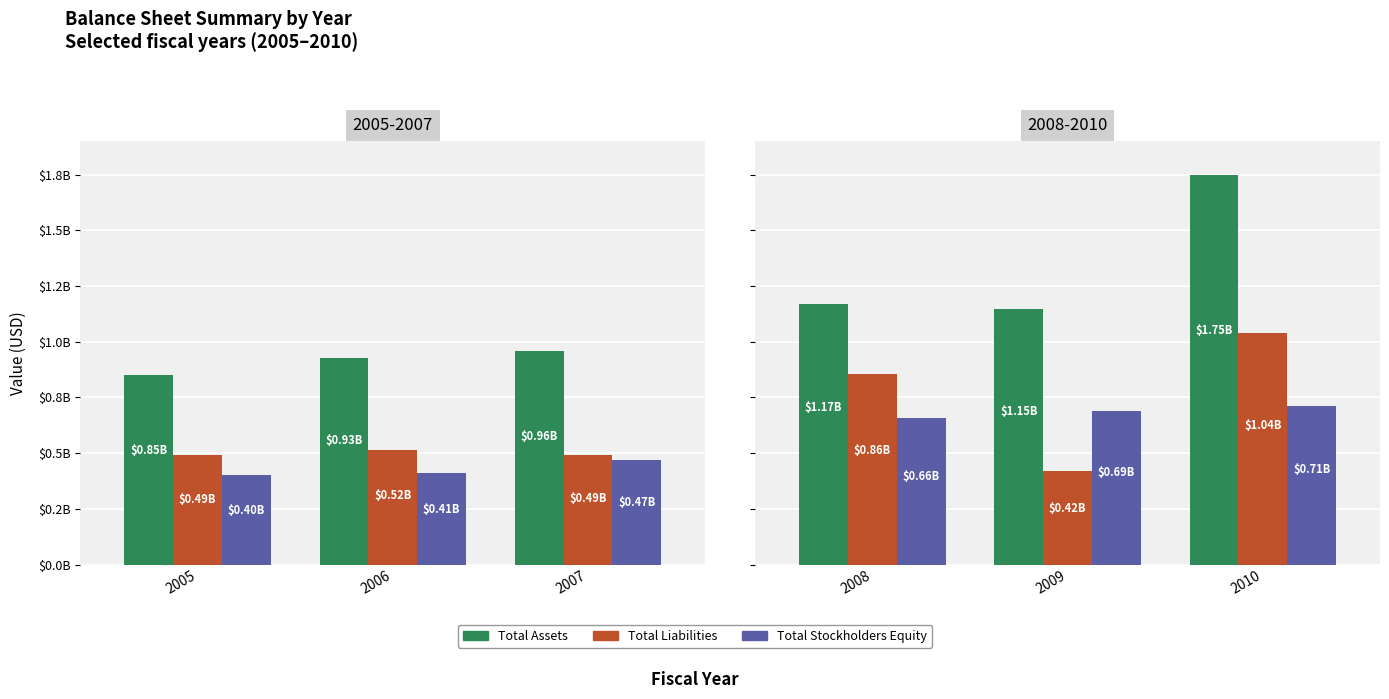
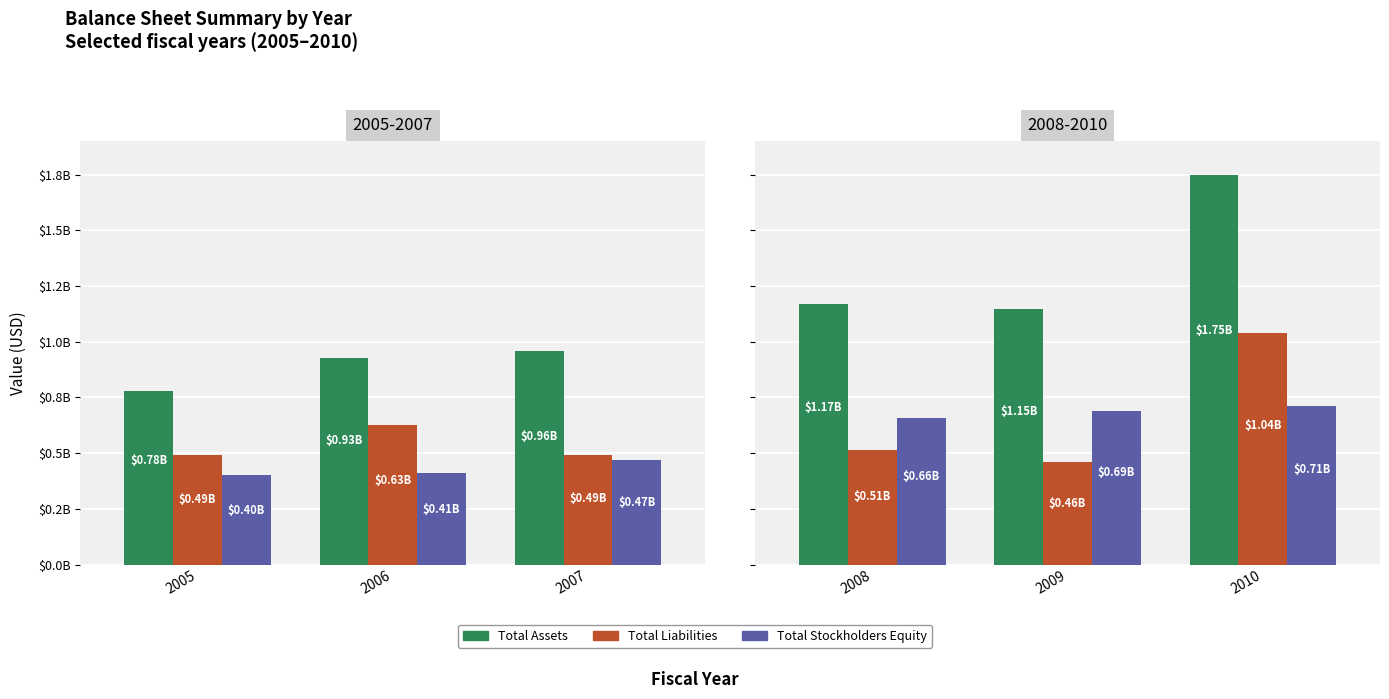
  {
    "2005-2007": {
      "Total Assets": {
-       "2005": "$0.85B",
+       "2005": "$0.78B",
        "2006": "$0.93B",
        "2007": "$0.96B"
      },
      "Total Liabilities": {
        "2005": "$0.49B",
-       "2006": "$0.52B",
+       "2006": "$0.63B",
        "2007": "$0.49B"
      },
      "Total Stockholders Equity": {
        "2005": "$0.40B",
        "2006": "$0.41B",
        "2007": "$0.47B"
      }
    },
    "2008-2010": {
      "Total Assets": {
        "2008": "$1.17B",
        "2009": "$1.15B",
        "2010": "$1.75B"
      },
      "Total Liabilities": {
-       "2008": "$0.86B",
-       "2009": "$0.42B",
+       "2008": "$0.51B",
+       "2009": "$0.46B",
        "2010": "$1.04B"
      },
      "Total Stockholders Equity": {
        "2008": "$0.66B",
        "2009": "$0.69B",
        "2010": "$0.71B"
      }
    }
  }
